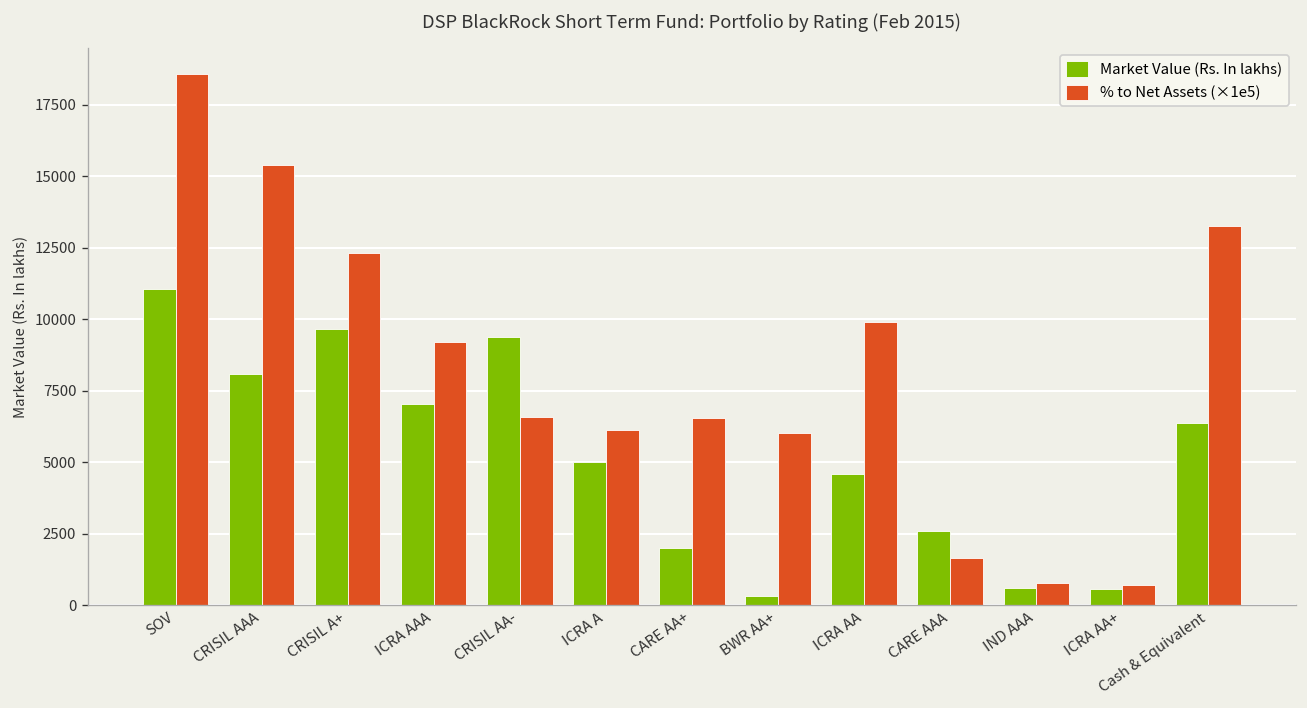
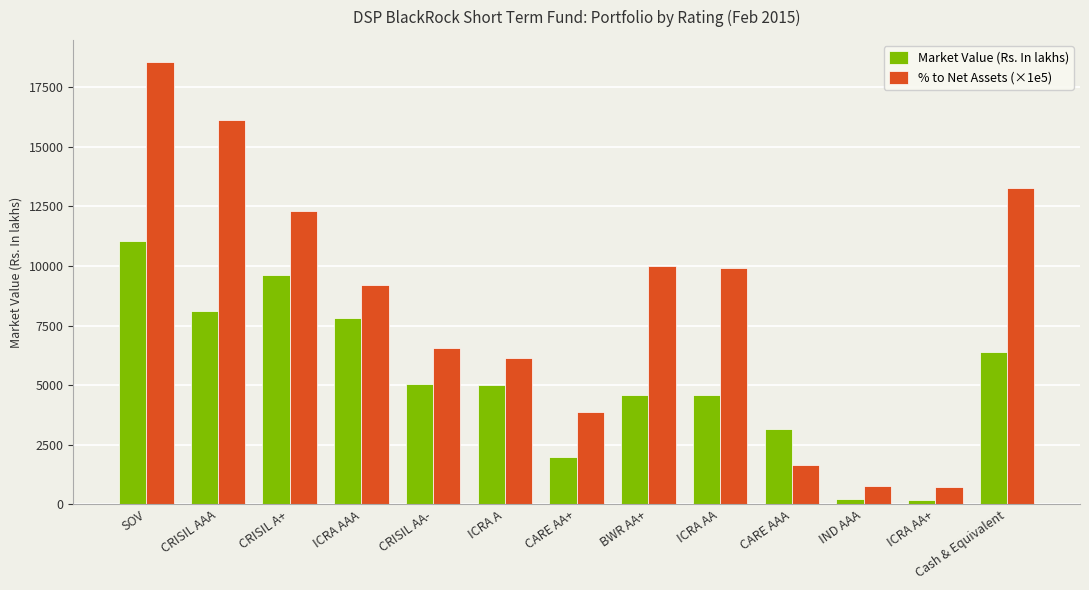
  {
    "Market Value (Rs. In lakhs)": {
      "SOV": 11000,
      "CRISIL AAA": 8100,
      "CRISIL A+": 9600,
-     "ICRA AAA": 7000,
-     "CRISIL AA-": 9400,
+     "ICRA AAA": 7800,
+     "CRISIL AA-": 5000,
      "ICRA A": 5000,
      "CARE AA+": 2000,
-     "BWR AA+": 300,
+     "BWR AA+": 4600,
      "ICRA AA": 4600,
-     "CARE AAA": 2600,
-     "IND AAA": 600,
-     "ICRA AA+": 600,
+     "CARE AAA": 3100,
+     "IND AAA": 200,
+     "ICRA AA+": 200,
      "Cash & Equivalent": 6400
    },
    "% to Net Assets (×1e5)": {
      "SOV": 18600,
-     "CRISIL AAA": 15400,
+     "CRISIL AAA": 16100,
      "CRISIL A+": 12300,
      "ICRA AAA": 9200,
      "CRISIL AA-": 6600,
      "ICRA A": 6100,
-     "CARE AA+": 6600,
-     "BWR AA+": 6000,
+     "CARE AA+": 3900,
+     "BWR AA+": 10000,
      "ICRA AA": 9900,
      "CARE AAA": 1600,
      "IND AAA": 800,
      "ICRA AA+": 700,
      "Cash & Equivalent": 13300
    }
  }
